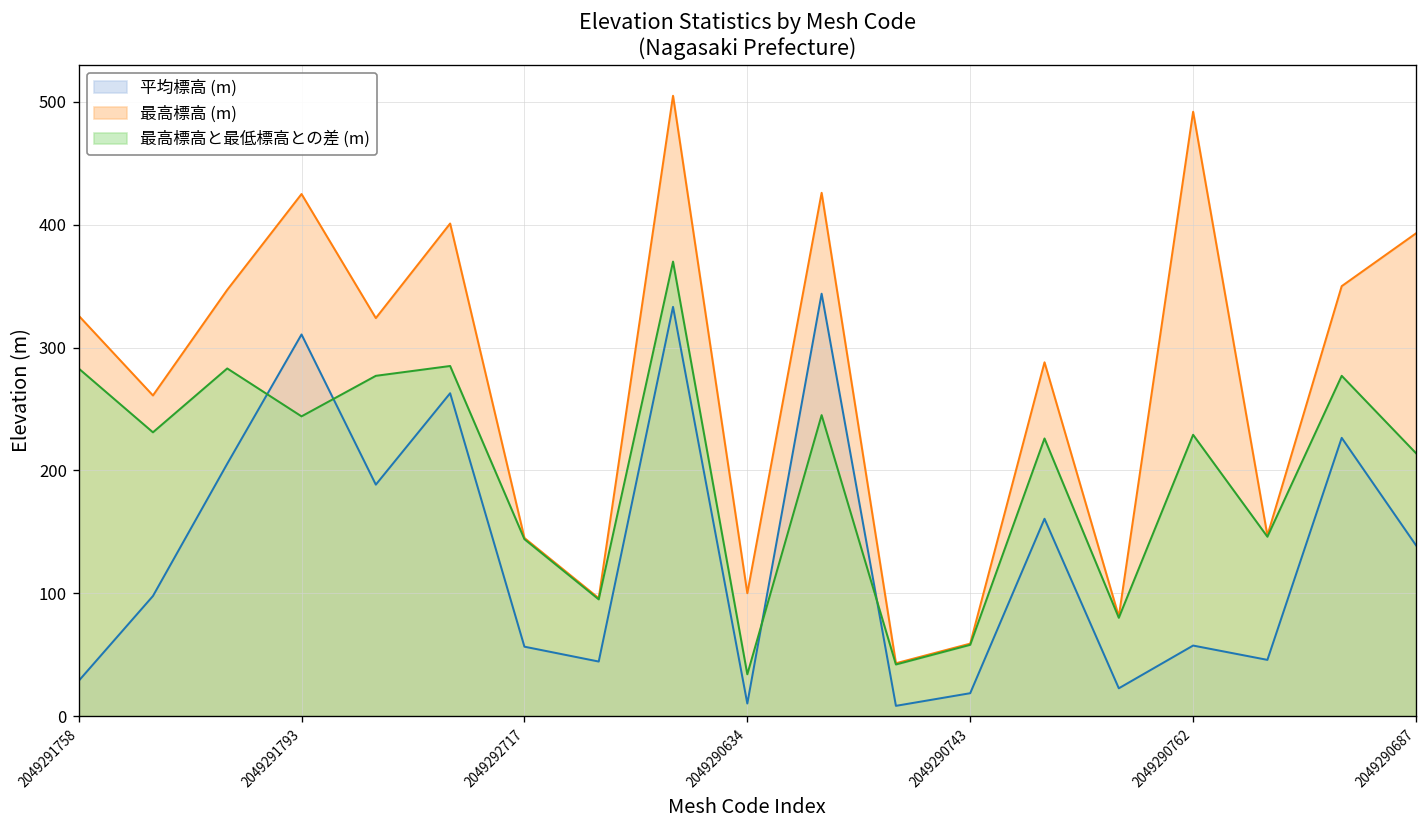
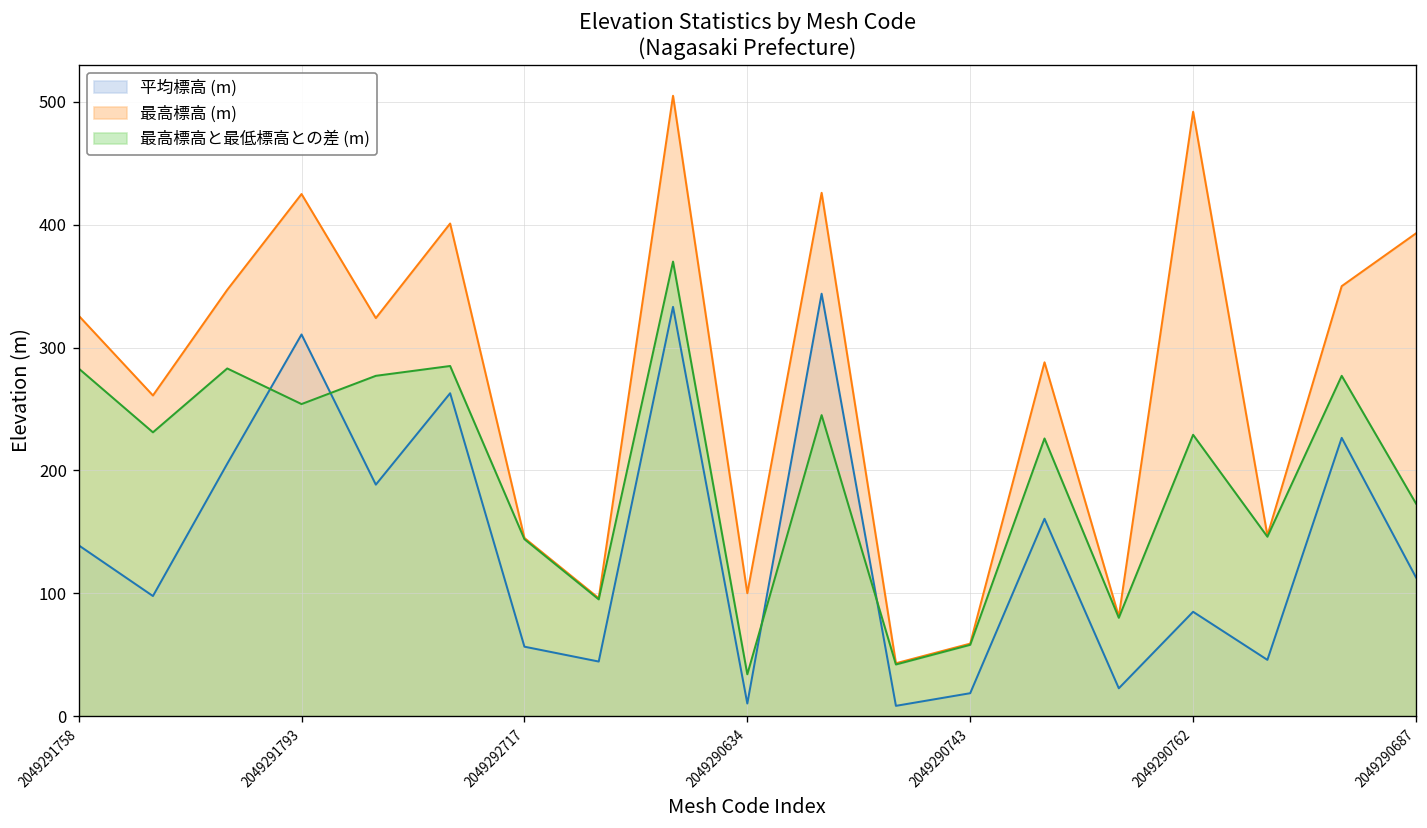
  {
    "平均標高 (m)": {
-     "2049291758": 29,
+     "2049291758": 139,
      "2049291793": 311,
      "2049292717": 56,
      "2049290634": 10,
      "2049290743": 19,
-     "2049290762": 57,
-     "2049290687": 139
+     "2049290762": 85,
+     "2049290687": 113
    },
    "最高標高 (m)": {
      "2049291758": 326,
      "2049291793": 425,
      "2049290634": 100,
      "2049290762": 492,
      "2049290687": 393
    },
    "最高標高と最低標高との差 (m)": {
      "2049291758": 283,
-     "2049291793": 244,
+     "2049291793": 254,
      "2049290634": 34,
      "2049290762": 229,
-     "2049290687": 214
+     "2049290687": 173
    }
  }
